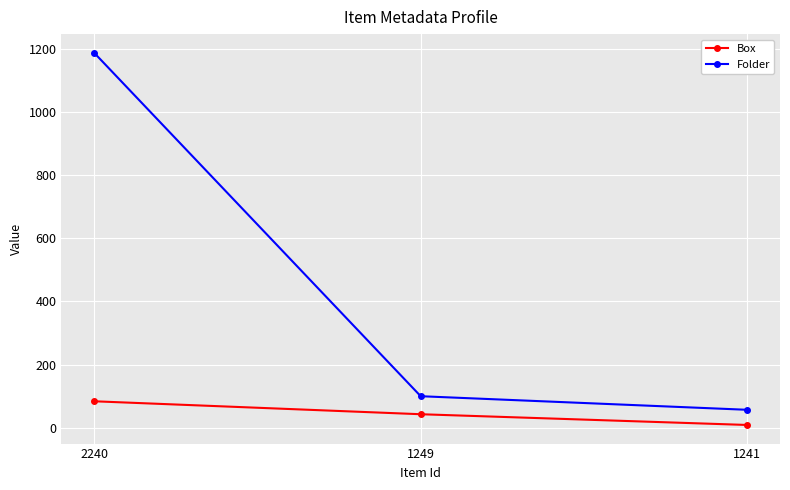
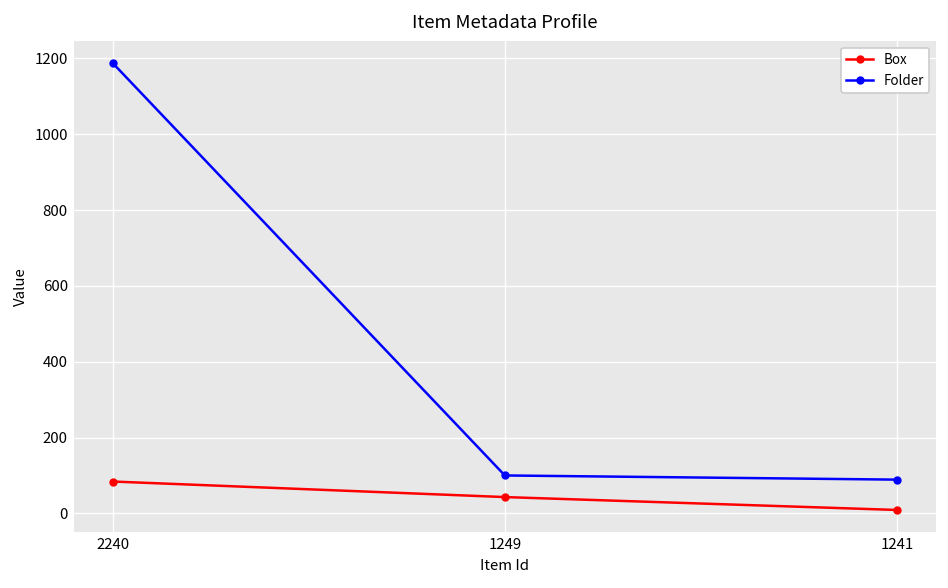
  {
    "Box": {
      "2240": 80,
      "1249": 40,
      "1241": 10
    },
    "Folder": {
      "2240": 1190,
      "1249": 100,
-     "1241": 60
+     "1241": 90
    }
  }
